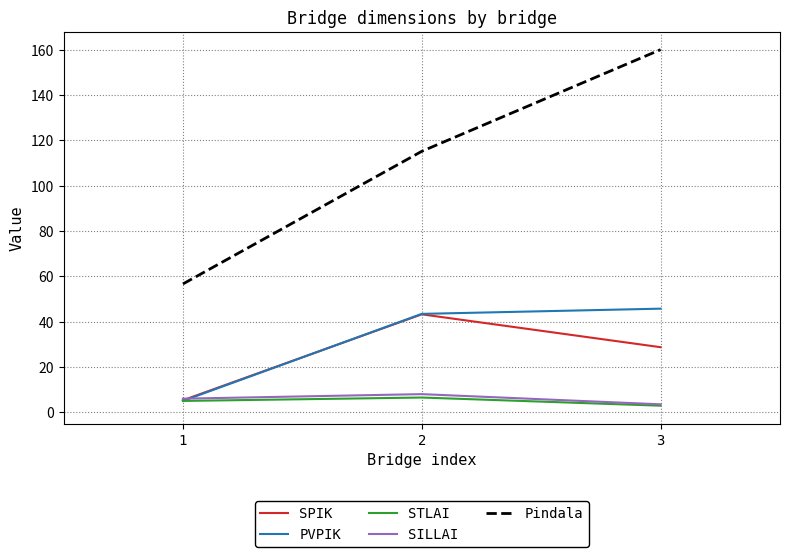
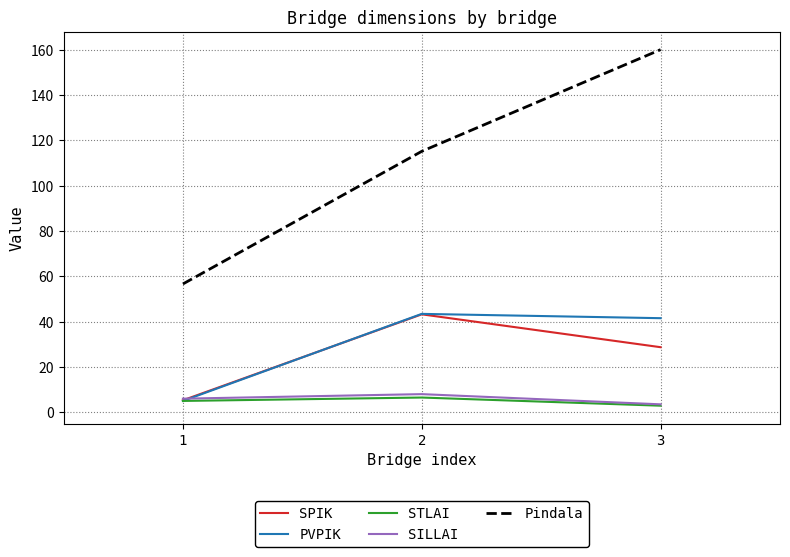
  {
    "SPIK": {
      "3": 29
    },
    "PVPIK": {
-     "3": 46
+     "3": 42
    },
    "STLAI": {
      "2": 7
    },
    "SILLAI": {
      "2": 8
    },
    "Pindala": {
      "1": 57,
      "2": 115,
      "3": 160
    }
  }
